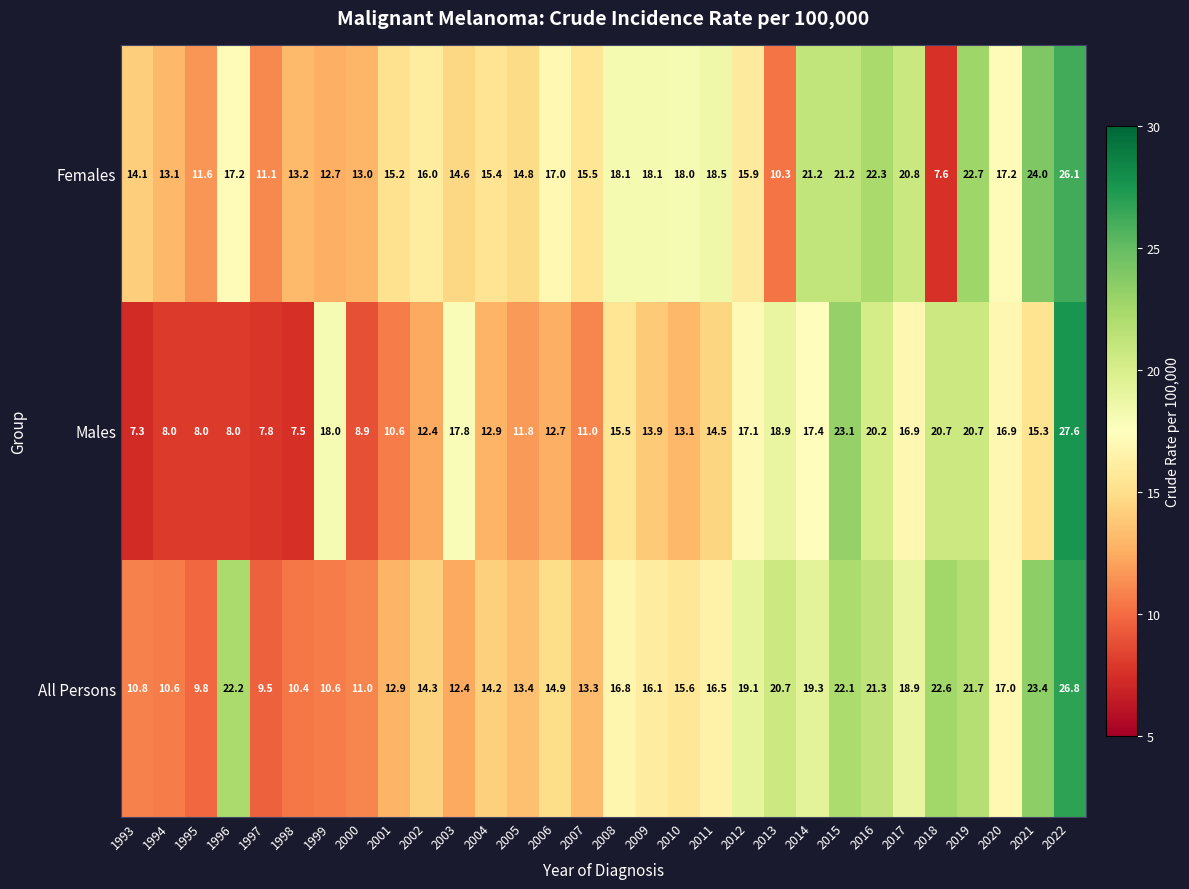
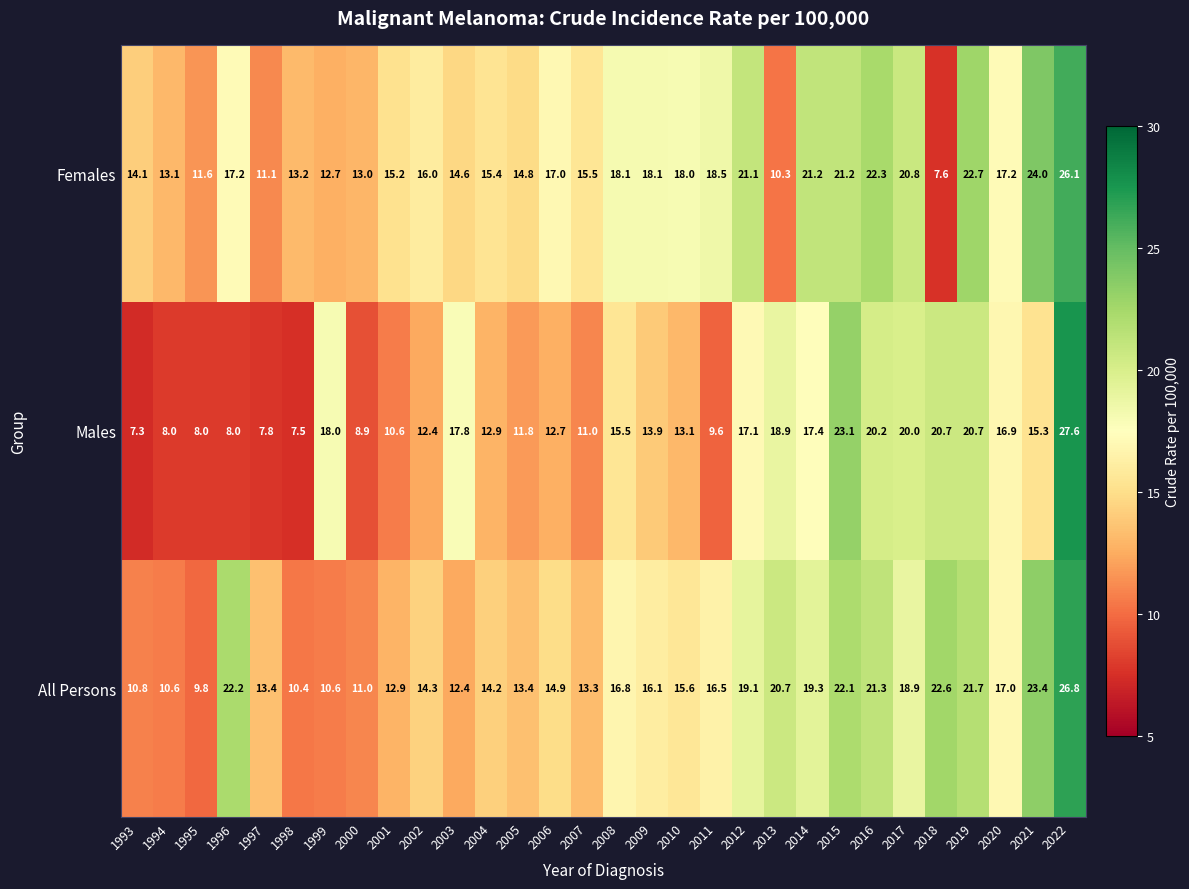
  {
    "Females": {
      "1993": 14.1,
      "1994": 13.1,
      "1995": 11.6,
      "1996": 17.2,
      "1997": 11.1,
      "1998": 13.2,
      "1999": 12.7,
      "2000": 13.0,
      "2001": 15.2,
      "2002": 16.0,
      "2003": 14.6,
      "2004": 15.4,
      "2005": 14.8,
      "2006": 17.0,
      "2007": 15.5,
      "2008": 18.1,
      "2009": 18.1,
      "2010": 18.0,
      "2011": 18.5,
-     "2012": 15.9,
+     "2012": 21.1,
      "2013": 10.3,
      "2014": 21.2,
      "2015": 21.2,
      "2016": 22.3,
      "2017": 20.8,
      "2018": 7.6,
      "2019": 22.7,
      "2020": 17.2,
      "2021": 24.0,
      "2022": 26.1
    },
    "Males": {
      "1993": 7.3,
      "1994": 8.0,
      "1995": 8.0,
      "1996": 8.0,
      "1997": 7.8,
      "1998": 7.5,
      "1999": 18.0,
      "2000": 8.9,
      "2001": 10.6,
      "2002": 12.4,
      "2003": 17.8,
      "2004": 12.9,
      "2005": 11.8,
      "2006": 12.7,
      "2007": 11.0,
      "2008": 15.5,
      "2009": 13.9,
      "2010": 13.1,
-     "2011": 14.5,
+     "2011": 9.6,
      "2012": 17.1,
      "2013": 18.9,
      "2014": 17.4,
      "2015": 23.1,
      "2016": 20.2,
-     "2017": 16.9,
+     "2017": 20.0,
      "2018": 20.7,
      "2019": 20.7,
      "2020": 16.9,
      "2021": 15.3,
      "2022": 27.6
    },
    "All Persons": {
      "1993": 10.8,
      "1994": 10.6,
      "1995": 9.8,
      "1996": 22.2,
-     "1997": 9.5,
+     "1997": 13.4,
      "1998": 10.4,
      "1999": 10.6,
      "2000": 11.0,
      "2001": 12.9,
      "2002": 14.3,
      "2003": 12.4,
      "2004": 14.2,
      "2005": 13.4,
      "2006": 14.9,
      "2007": 13.3,
      "2008": 16.8,
      "2009": 16.1,
      "2010": 15.6,
      "2011": 16.5,
      "2012": 19.1,
      "2013": 20.7,
      "2014": 19.3,
      "2015": 22.1,
      "2016": 21.3,
      "2017": 18.9,
      "2018": 22.6,
      "2019": 21.7,
      "2020": 17.0,
      "2021": 23.4,
      "2022": 26.8
    }
  }
